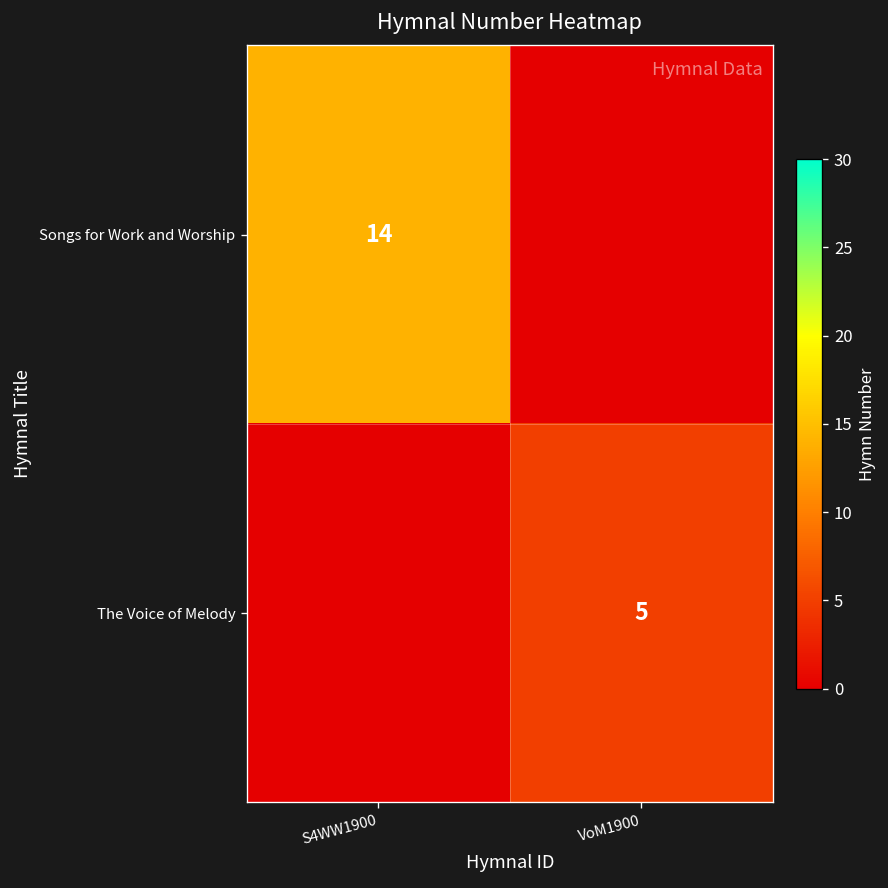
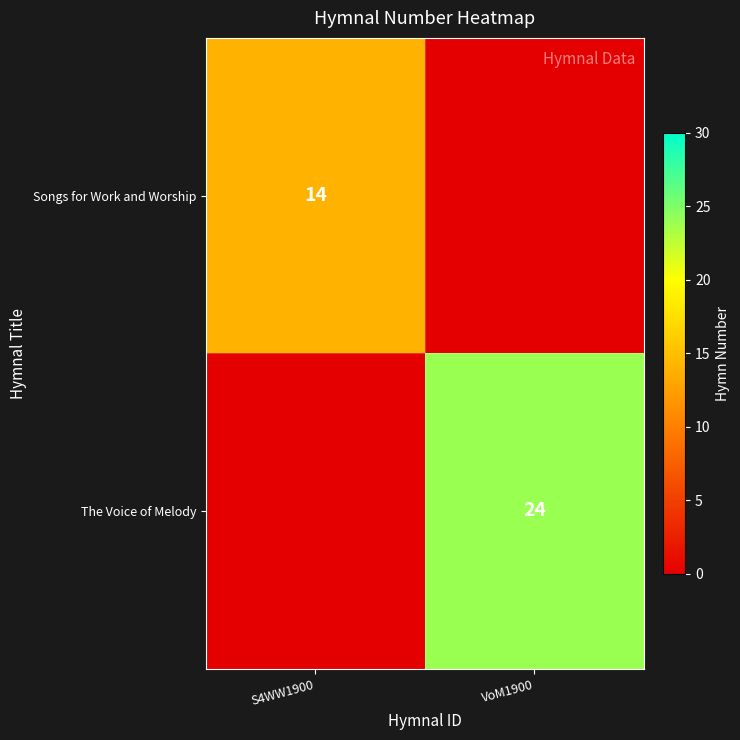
  {
    "Songs for Work and Worship": {
      "S4WW1900": 14
    },
    "The Voice of Melody": {
-     "VoM1900": 5
+     "VoM1900": 24
    }
  }
